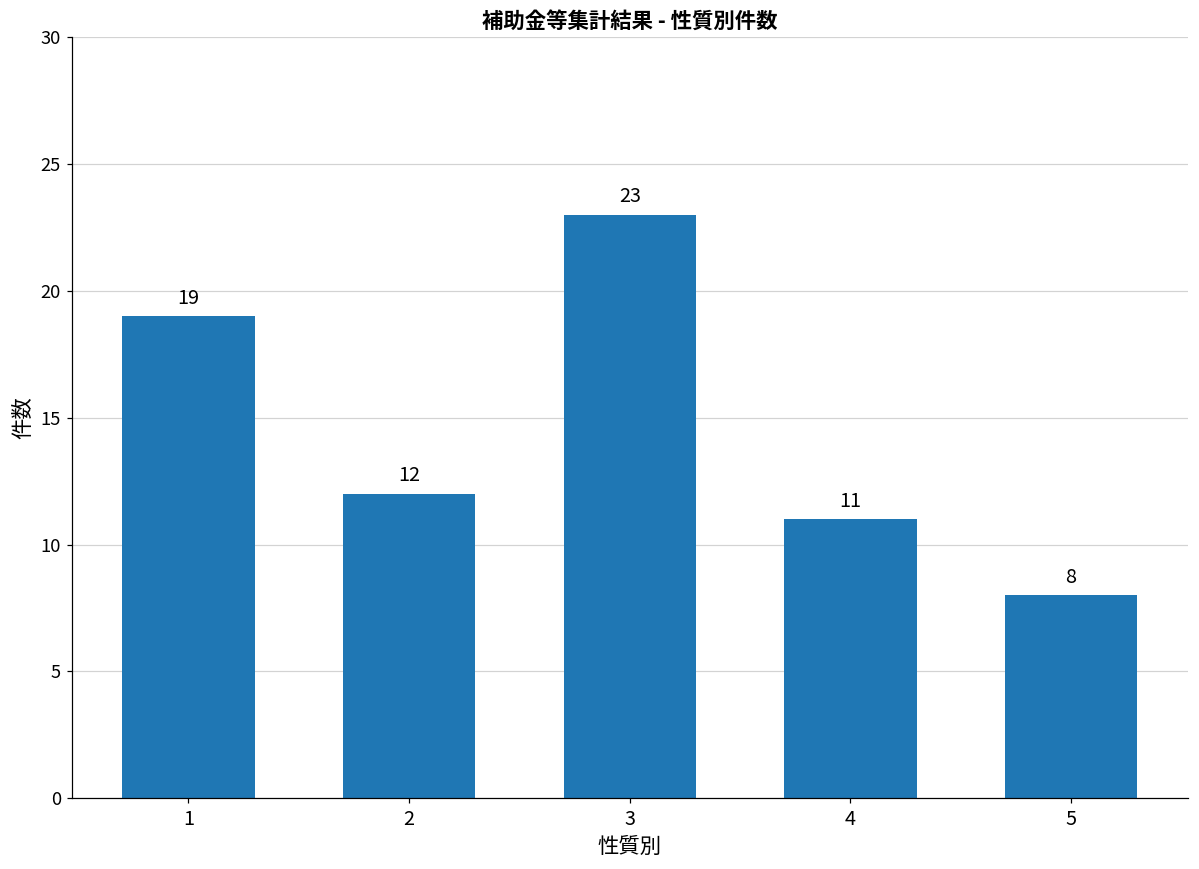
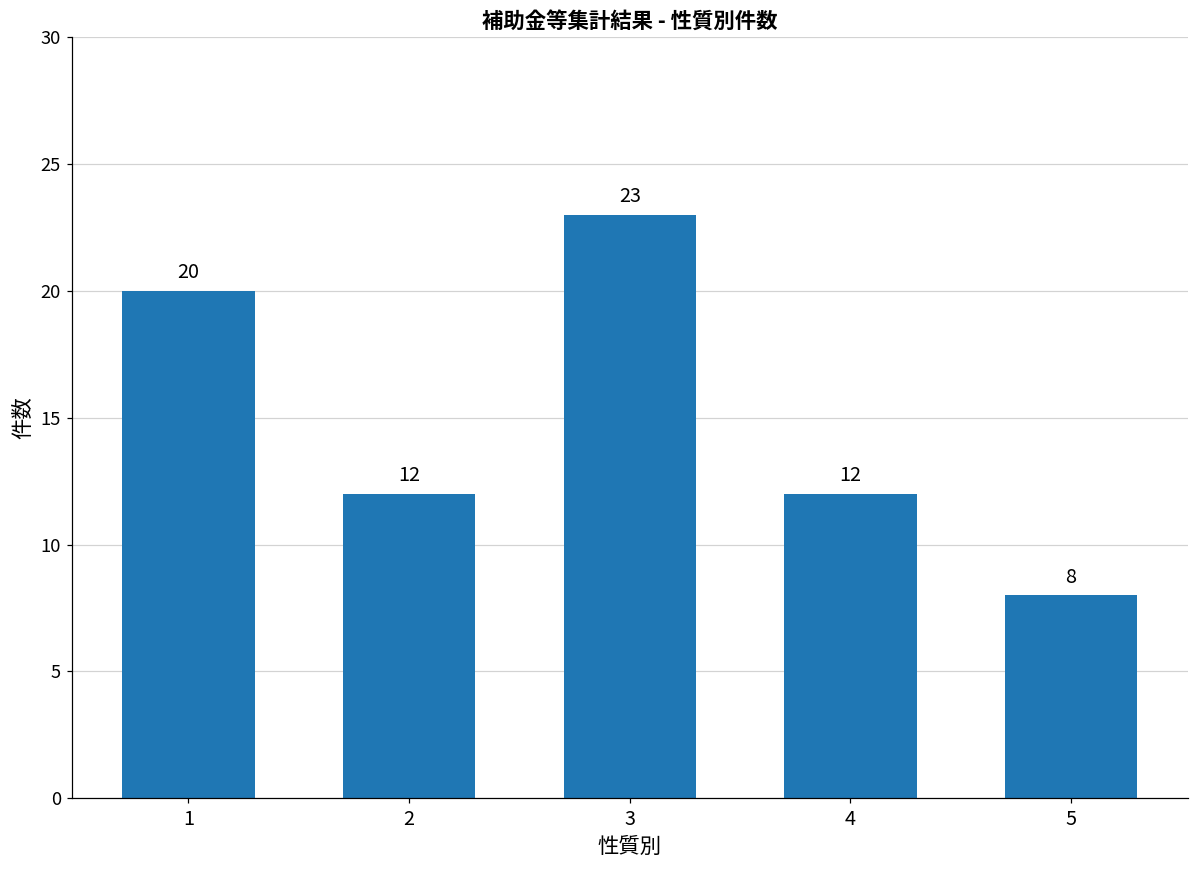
  {
-   "1": 19,
+   "1": 20,
    "2": 12,
    "3": 23,
-   "4": 11,
+   "4": 12,
    "5": 8
  }
